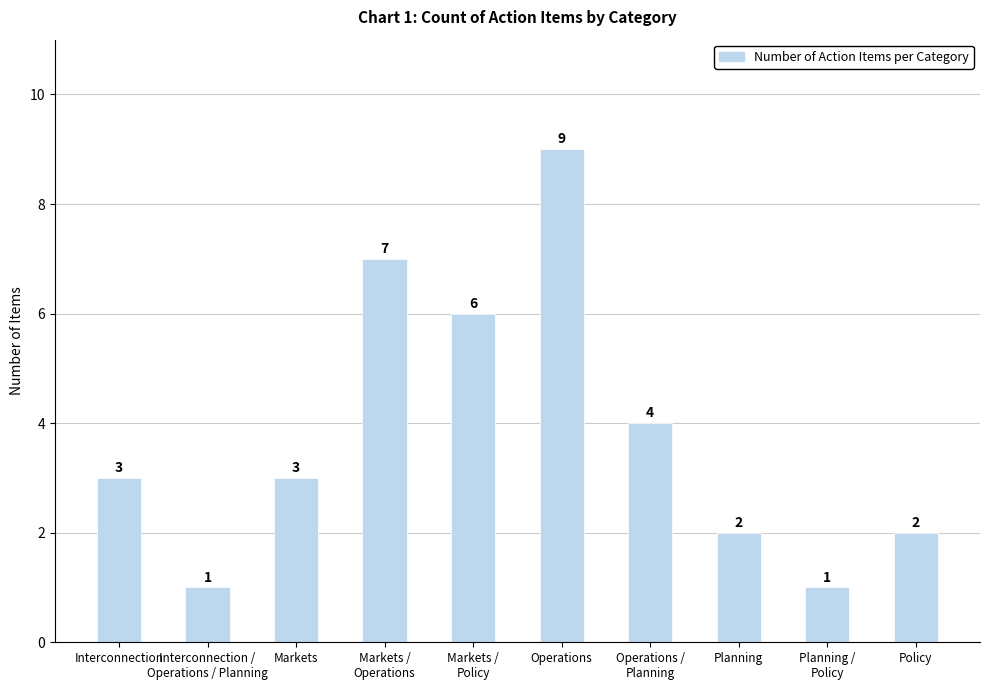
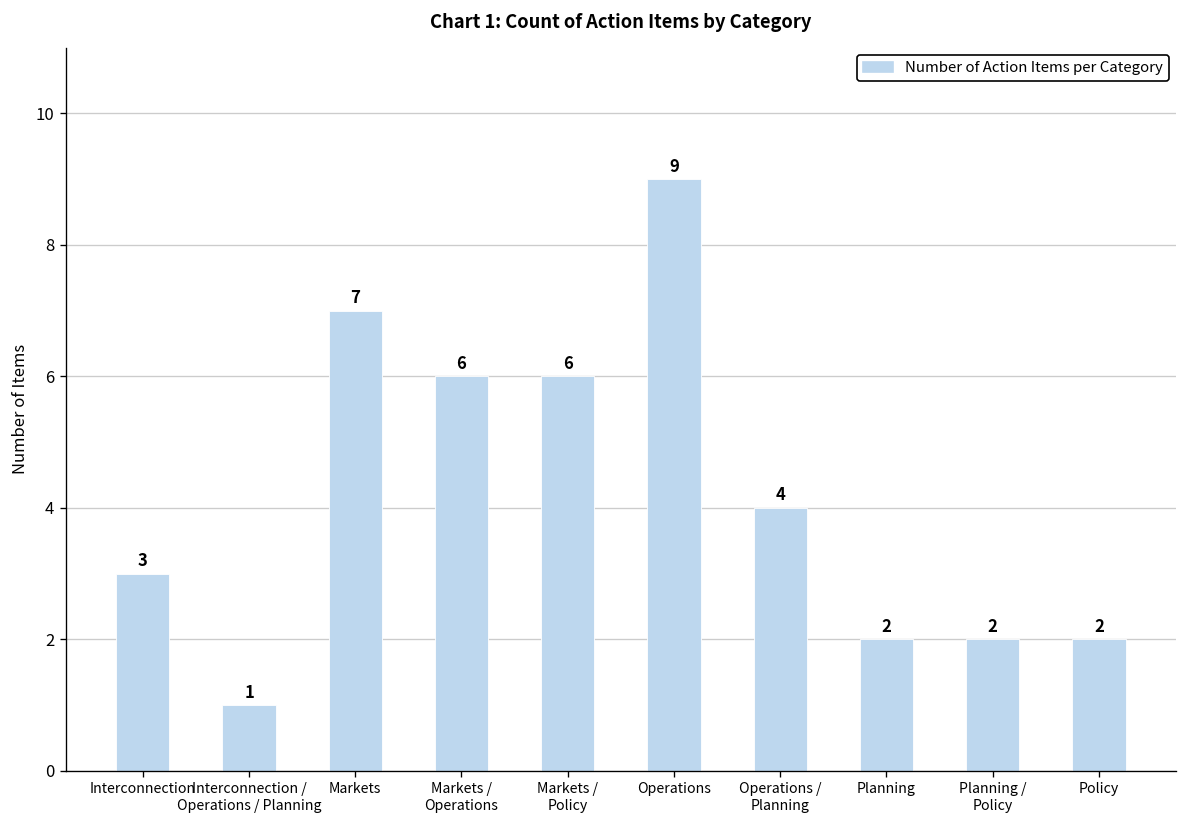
  {
    "Interconnection / Operations / Planning": 1,
-   "Markets": 3,
-   "Markets / Operations": 7,
+   "Markets": 7,
+   "Markets / Operations": 6,
    "Markets / Policy": 6,
    "Operations": 9,
    "Operations / Planning": 4,
    "Planning": 2,
-   "Planning / Policy": 1,
+   "Planning / Policy": 2,
    "Policy": 2
  }
